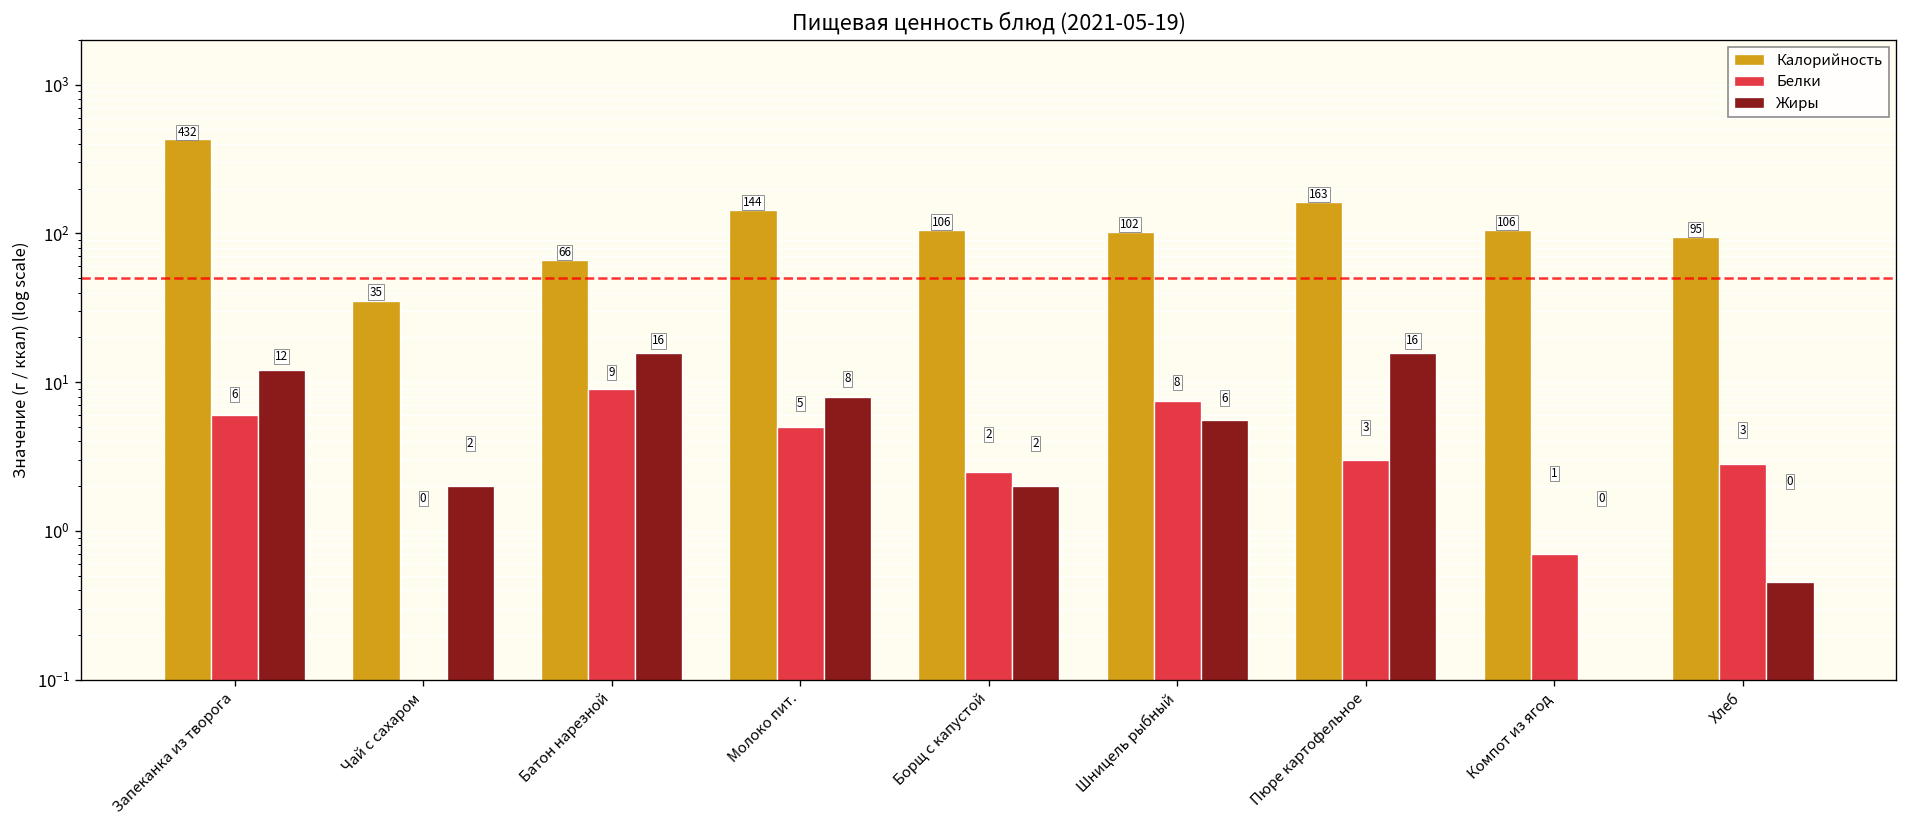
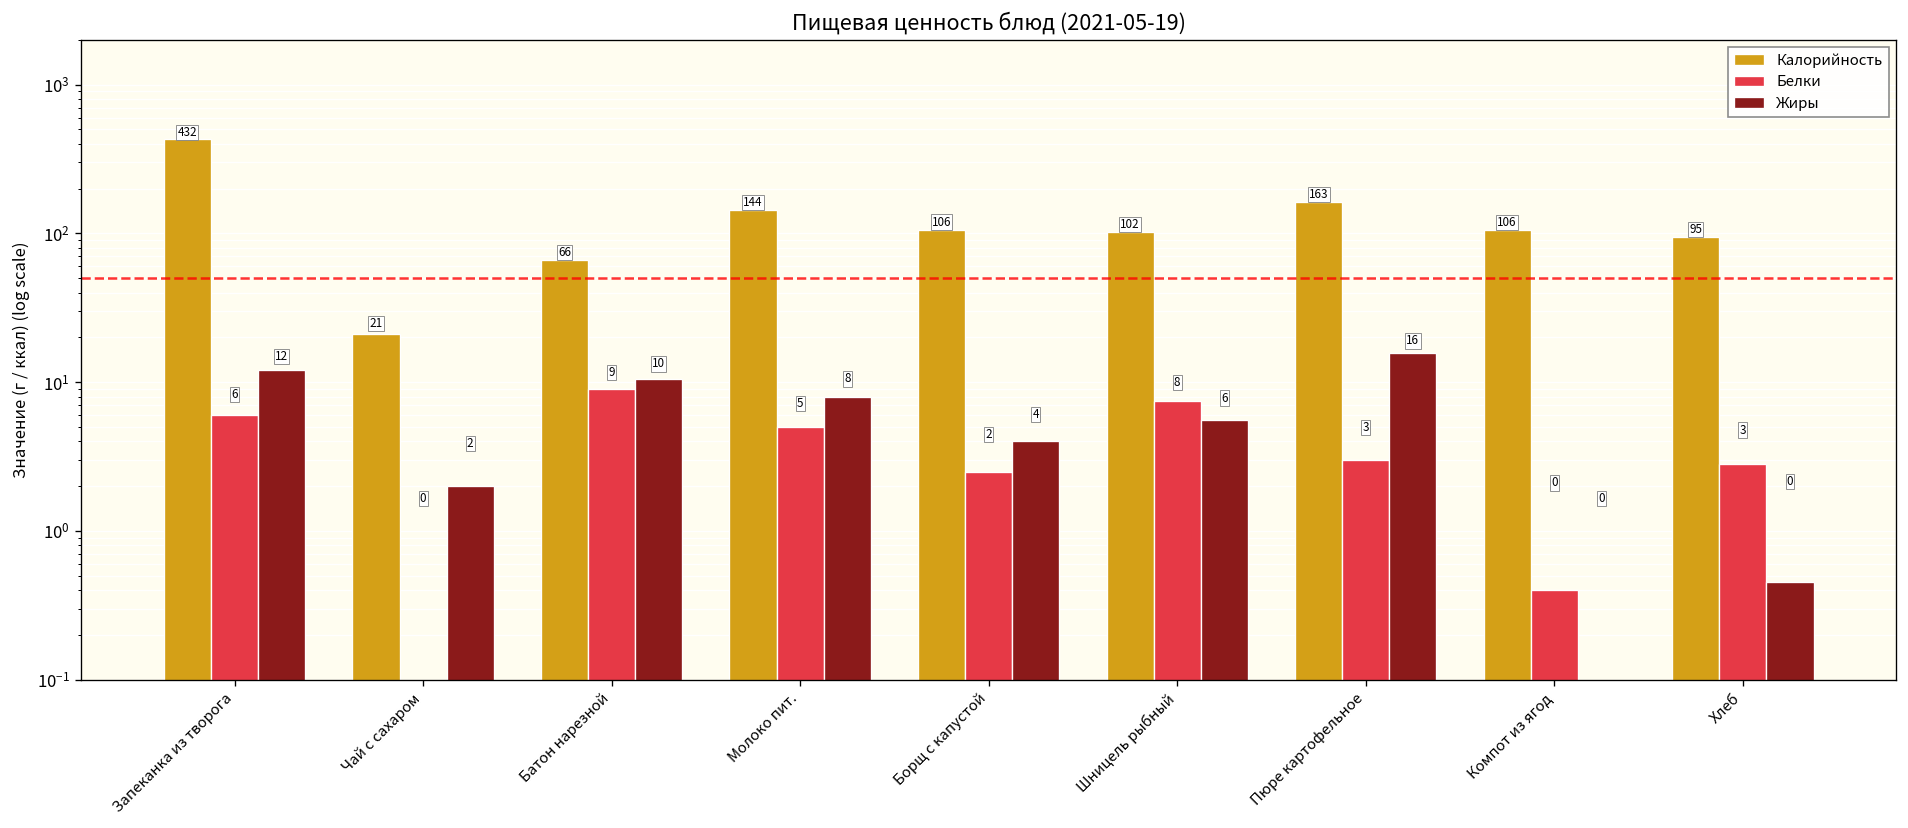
  {
    "Калорийность": {
-     "Чай с сахаром": 35
+     "Чай с сахаром": 21
    },
    "Белки": {
-     "Компот из ягод": 1
+     "Компот из ягод": 0
    },
    "Жиры": {
-     "Батон нарезной": 16,
-     "Борщ с капустой": 2
+     "Батон нарезной": 10,
+     "Борщ с капустой": 4
    }
  }
